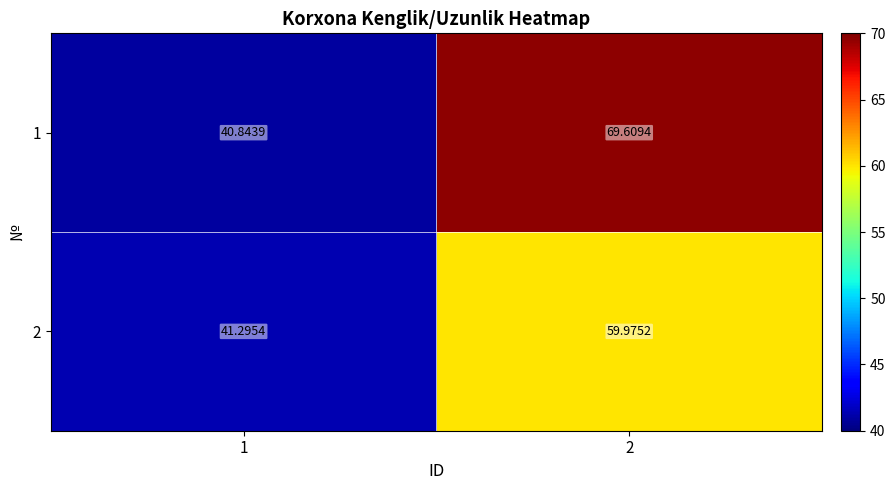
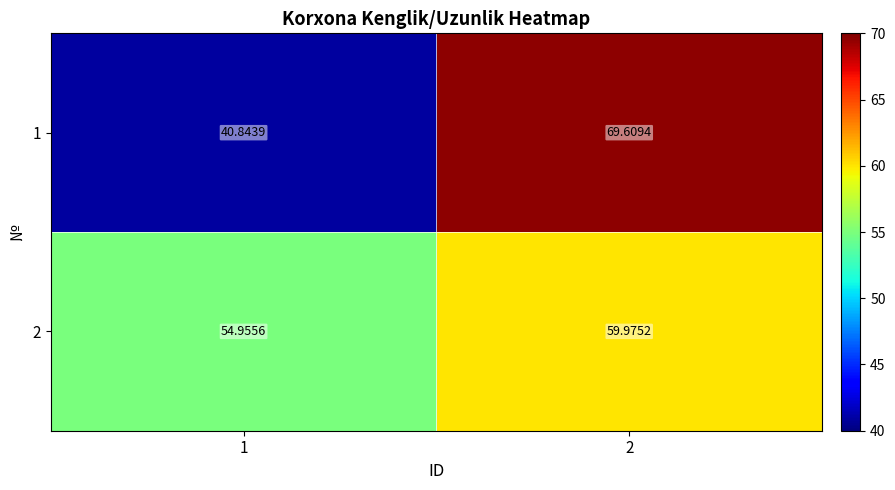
  {
    "2": {
-     "1": 41.2954
+     "1": 54.9556
    }
  }
